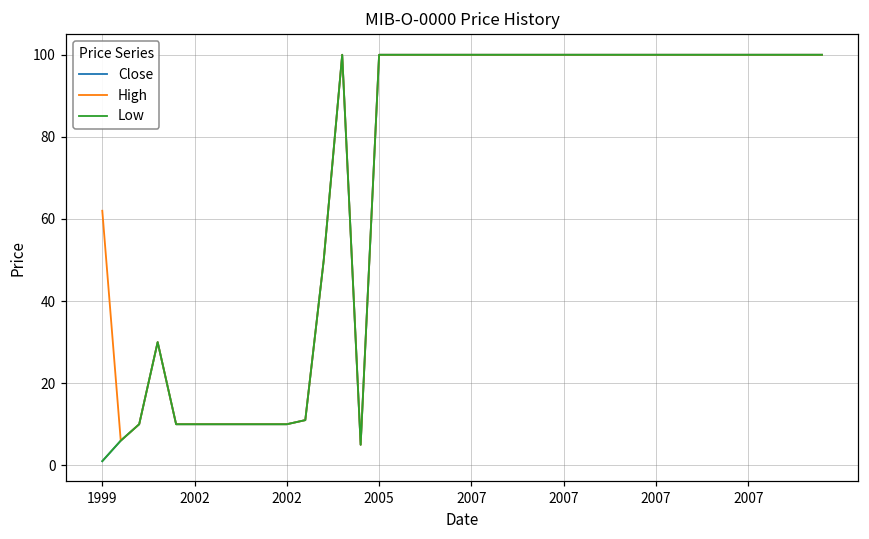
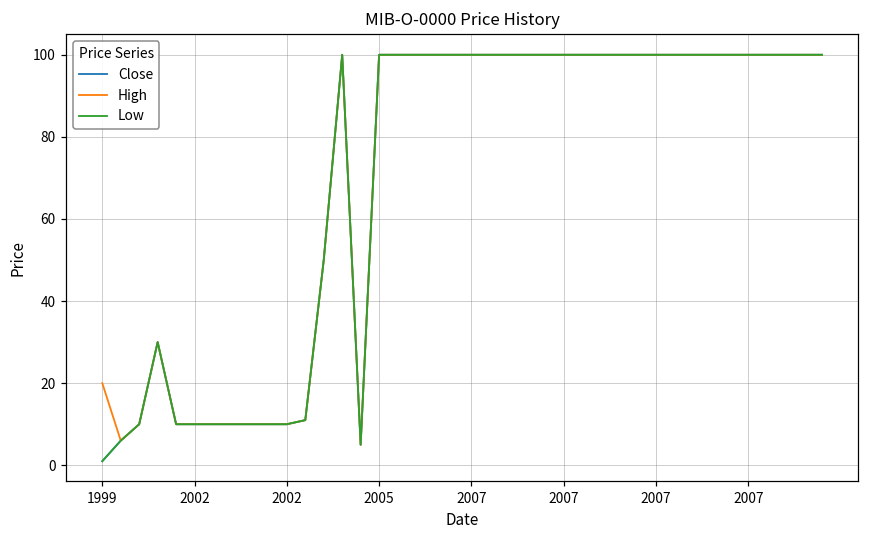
  {
    "Low": {
      "1999": 1
    },
    "High": {
-     "1999": 62
+     "1999": 20
    }
  }
